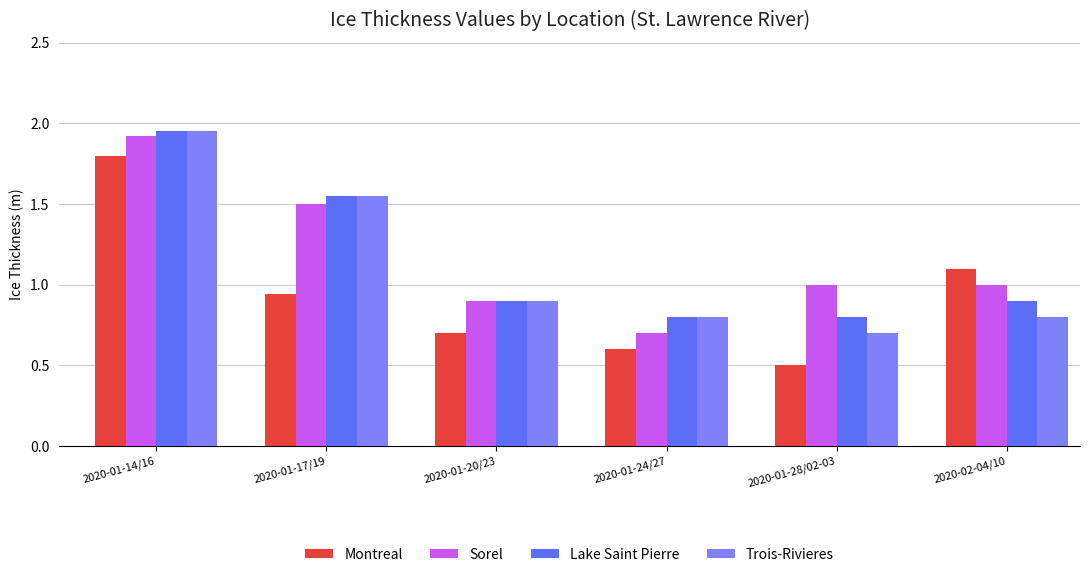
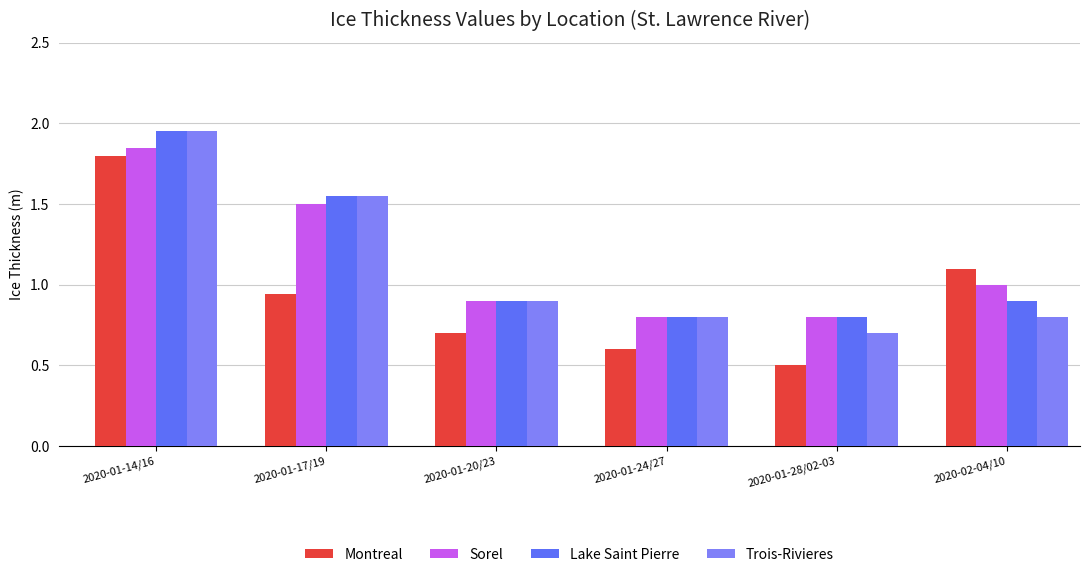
  {
    "Montreal": {
      "2020-01-14/16": 1.80,
      "2020-01-17/19": 0.94,
      "2020-01-20/23": 0.70,
      "2020-01-24/27": 0.60,
      "2020-01-28/02-03": 0.50,
      "2020-02-04/10": 1.10
    },
    "Sorel": {
-     "2020-01-14/16": 1.92,
+     "2020-01-14/16": 1.85,
      "2020-01-17/19": 1.50,
      "2020-01-20/23": 0.90,
-     "2020-01-24/27": 0.7,
-     "2020-01-28/02-03": 1.0,
+     "2020-01-24/27": 0.8,
+     "2020-01-28/02-03": 0.8,
      "2020-02-04/10": 1.00
    }
  }
